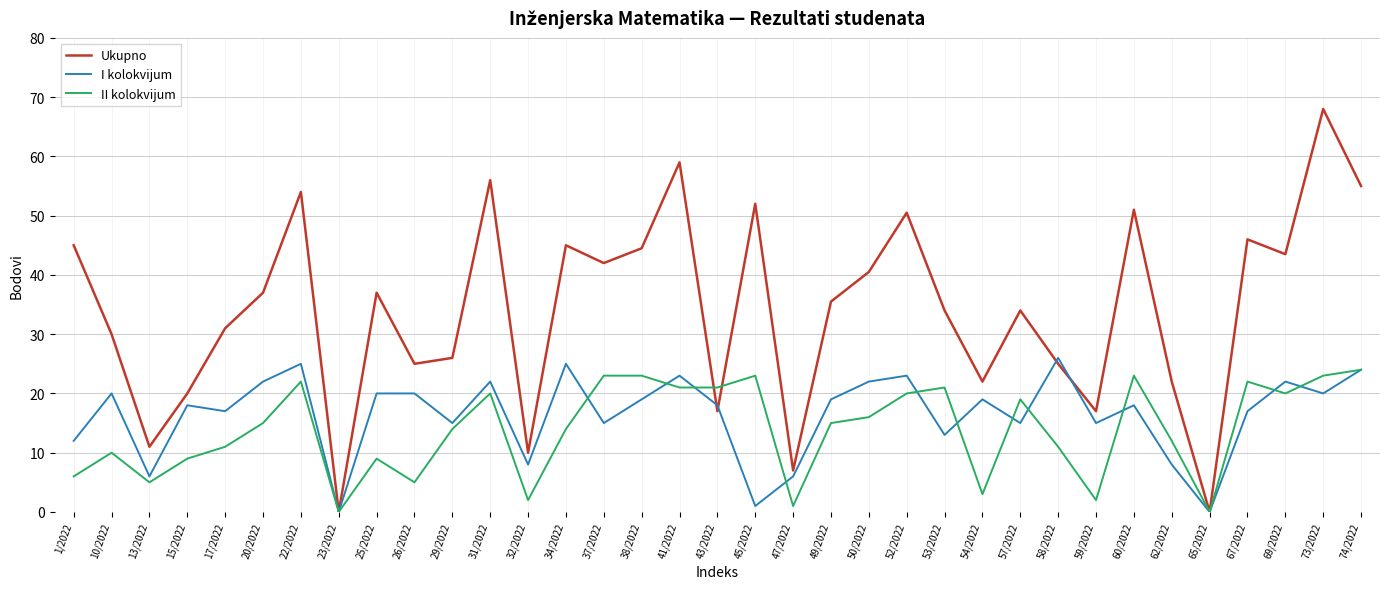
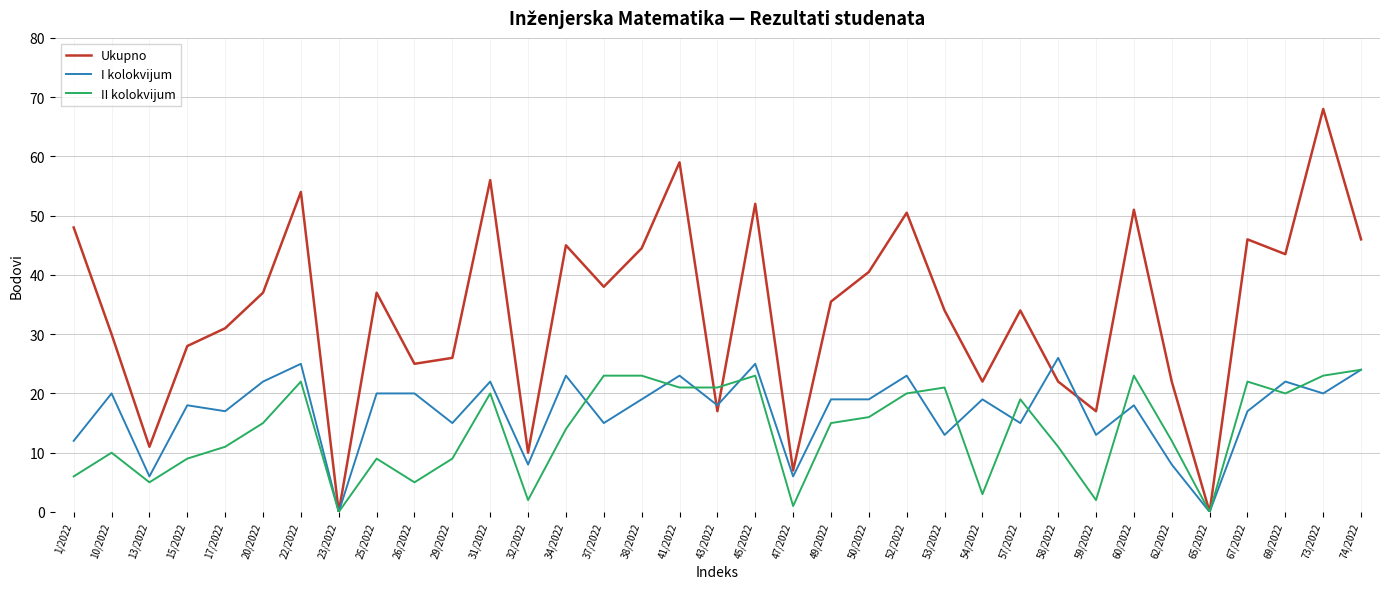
  {
    "Ukupno": {
-     "1/2022": 45,
+     "1/2022": 48,
      "10/2022": 30,
      "13/2022": 11,
-     "15/2022": 20,
+     "15/2022": 28,
      "17/2022": 31,
      "20/2022": 37,
      "22/2022": 54,
      "25/2022": 37,
      "26/2022": 25,
      "29/2022": 26,
      "31/2022": 56,
      "32/2022": 10,
      "34/2022": 45,
-     "37/2022": 42,
+     "37/2022": 38,
      "38/2022": 45,
      "41/2022": 59,
      "43/2022": 17,
      "45/2022": 52,
      "47/2022": 7,
      "49/2022": 36,
      "50/2022": 41,
      "52/2022": 51,
      "53/2022": 34,
      "54/2022": 22,
      "57/2022": 34,
-     "58/2022": 25,
+     "58/2022": 22,
      "59/2022": 17,
      "60/2022": 51,
      "62/2022": 22,
      "67/2022": 46,
      "69/2022": 44,
      "73/2022": 68,
-     "74/2022": 55
+     "74/2022": 46
    },
    "I kolokvijum": {
      "1/2022": 12,
      "10/2022": 20,
      "13/2022": 6,
      "15/2022": 18,
      "17/2022": 17,
      "20/2022": 22,
      "22/2022": 25,
      "25/2022": 20,
      "26/2022": 20,
      "29/2022": 15,
      "31/2022": 22,
      "32/2022": 8,
-     "34/2022": 25,
+     "34/2022": 23,
      "37/2022": 15,
      "38/2022": 19,
      "41/2022": 23,
      "43/2022": 18,
-     "45/2022": 1,
+     "45/2022": 25,
      "47/2022": 6,
      "49/2022": 19,
-     "50/2022": 22,
+     "50/2022": 19,
      "52/2022": 23,
      "53/2022": 13,
      "54/2022": 19,
      "57/2022": 15,
      "58/2022": 26,
-     "59/2022": 15,
+     "59/2022": 13,
      "60/2022": 18,
      "62/2022": 8,
      "67/2022": 17,
      "69/2022": 22,
      "73/2022": 20
    },
    "II kolokvijum": {
      "1/2022": 6,
      "10/2022": 10,
      "13/2022": 5,
      "15/2022": 9,
      "17/2022": 11,
      "20/2022": 15,
      "22/2022": 22,
      "25/2022": 9,
      "26/2022": 5,
-     "29/2022": 14,
+     "29/2022": 9,
      "31/2022": 20,
      "32/2022": 2,
      "34/2022": 14,
      "37/2022": 23,
      "38/2022": 23,
      "41/2022": 21,
      "43/2022": 21,
      "45/2022": 23,
      "47/2022": 1,
      "49/2022": 15,
      "50/2022": 16,
      "52/2022": 20,
      "53/2022": 21,
      "54/2022": 3,
      "57/2022": 19,
      "58/2022": 11,
      "59/2022": 2,
      "60/2022": 23,
      "62/2022": 12,
      "67/2022": 22,
      "69/2022": 20,
      "73/2022": 23
    }
  }
